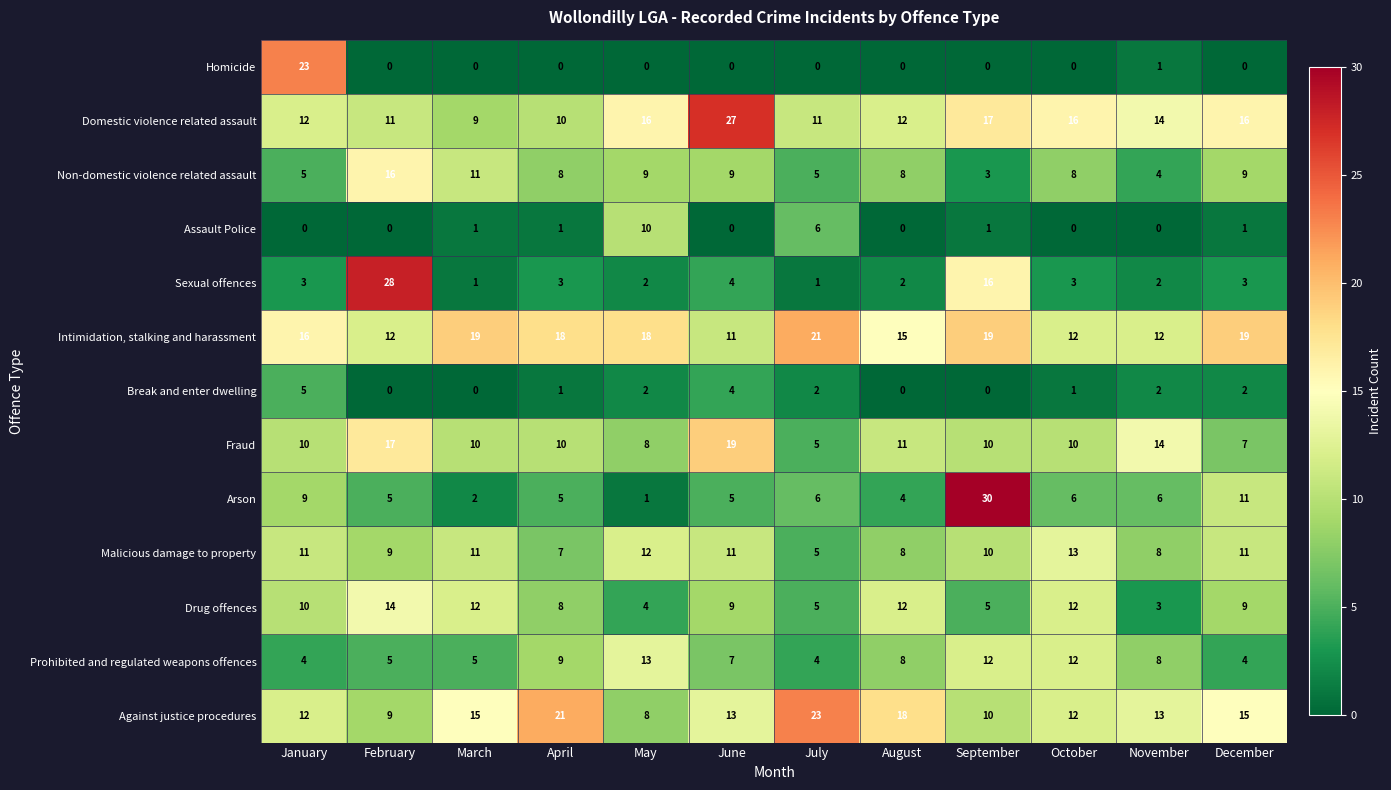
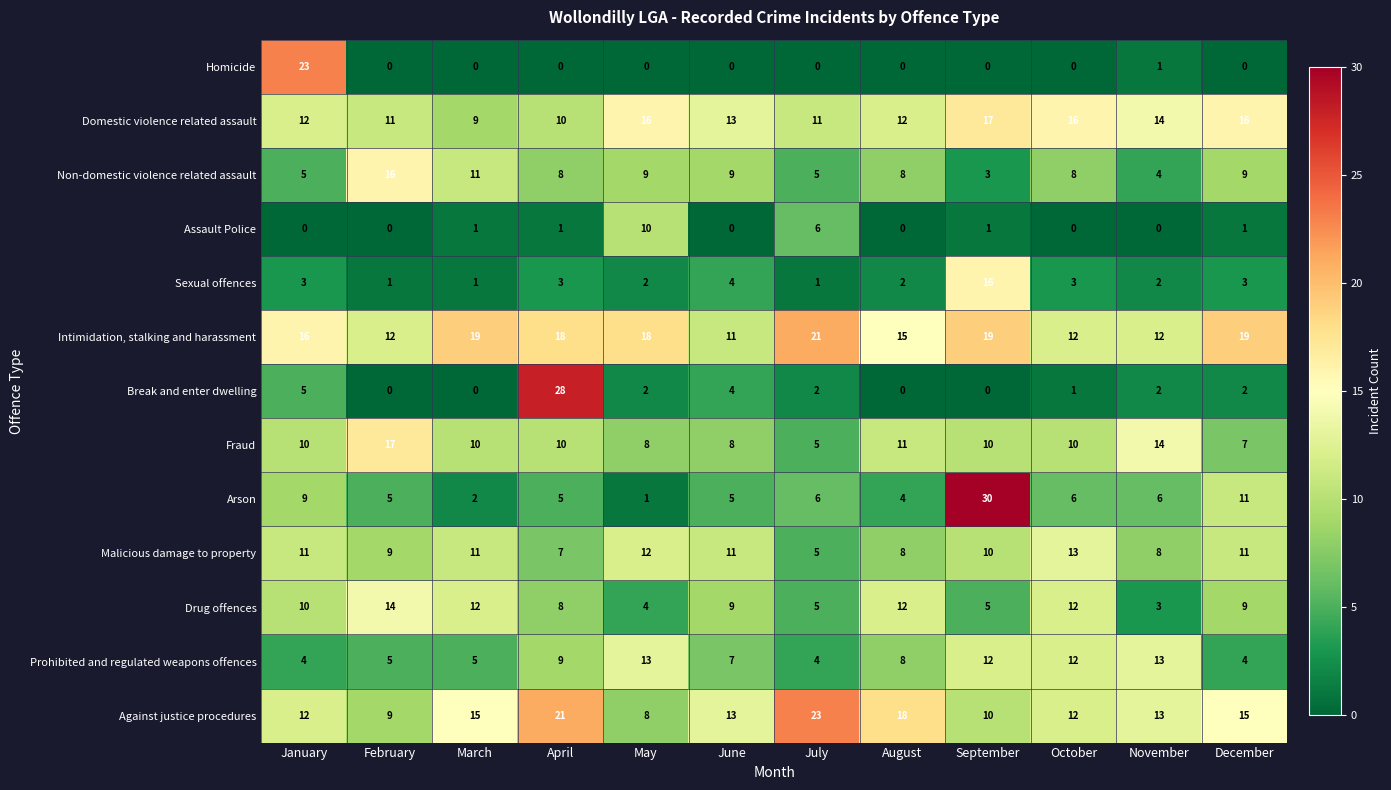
  {
    "Homicide": {
      "January": 23,
      "February": 0,
      "March": 0,
      "April": 0,
      "May": 0,
      "June": 0,
      "July": 0,
      "August": 0,
      "September": 0,
      "October": 0,
      "November": 1,
      "December": 0
    },
    "Domestic violence related assault": {
      "January": 12,
      "February": 11,
      "March": 9,
      "April": 10,
      "May": 16,
-     "June": 27,
+     "June": 13,
      "July": 11,
      "August": 12,
      "September": 17,
      "October": 16,
      "November": 14,
      "December": 16
    },
    "Non-domestic violence related assault": {
      "January": 5,
      "February": 16,
      "March": 11,
      "April": 8,
      "May": 9,
      "June": 9,
      "July": 5,
      "August": 8,
      "September": 3,
      "October": 8,
      "November": 4,
      "December": 9
    },
    "Assault Police": {
      "January": 0,
      "February": 0,
      "March": 1,
      "April": 1,
      "May": 10,
      "June": 0,
      "July": 6,
      "August": 0,
      "September": 1,
      "October": 0,
      "November": 0,
      "December": 1
    },
    "Sexual offences": {
      "January": 3,
-     "February": 28,
+     "February": 1,
      "March": 1,
      "April": 3,
      "May": 2,
      "June": 4,
      "July": 1,
      "August": 2,
      "September": 16,
      "October": 3,
      "November": 2,
      "December": 3
    },
    "Intimidation, stalking and harassment": {
      "January": 16,
      "February": 12,
      "March": 19,
      "April": 18,
      "May": 18,
      "June": 11,
      "July": 21,
      "August": 15,
      "September": 19,
      "October": 12,
      "November": 12,
      "December": 19
    },
    "Break and enter dwelling": {
      "January": 5,
      "February": 0,
      "March": 0,
-     "April": 1,
+     "April": 28,
      "May": 2,
      "June": 4,
      "July": 2,
      "August": 0,
      "September": 0,
      "October": 1,
      "November": 2,
      "December": 2
    },
    "Fraud": {
      "January": 10,
      "February": 17,
      "March": 10,
      "April": 10,
      "May": 8,
-     "June": 19,
+     "June": 8,
      "July": 5,
      "August": 11,
      "September": 10,
      "October": 10,
      "November": 14,
      "December": 7
    },
    "Arson": {
      "January": 9,
      "February": 5,
      "March": 2,
      "April": 5,
      "May": 1,
      "June": 5,
      "July": 6,
      "August": 4,
      "September": 30,
      "October": 6,
      "November": 6,
      "December": 11
    },
    "Malicious damage to property": {
      "January": 11,
      "February": 9,
      "March": 11,
      "April": 7,
      "May": 12,
      "June": 11,
      "July": 5,
      "August": 8,
      "September": 10,
      "October": 13,
      "November": 8,
      "December": 11
    },
    "Drug offences": {
      "January": 10,
      "February": 14,
      "March": 12,
      "April": 8,
      "May": 4,
      "June": 9,
      "July": 5,
      "August": 12,
      "September": 5,
      "October": 12,
      "November": 3,
      "December": 9
    },
    "Prohibited and regulated weapons offences": {
      "January": 4,
      "February": 5,
      "March": 5,
      "April": 9,
      "May": 13,
      "June": 7,
      "July": 4,
      "August": 8,
      "September": 12,
      "October": 12,
-     "November": 8,
+     "November": 13,
      "December": 4
    },
    "Against justice procedures": {
      "January": 12,
      "February": 9,
      "March": 15,
      "April": 21,
      "May": 8,
      "June": 13,
      "July": 23,
      "August": 18,
      "September": 10,
      "October": 12,
      "November": 13,
      "December": 15
    }
  }
